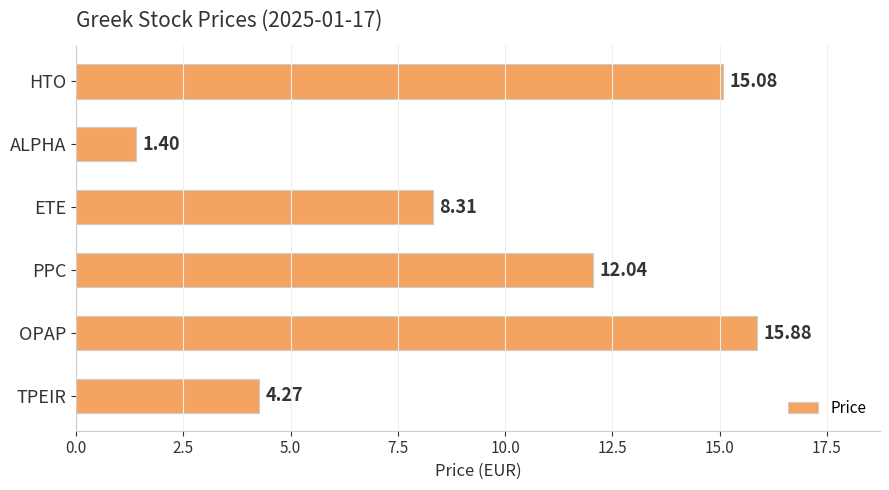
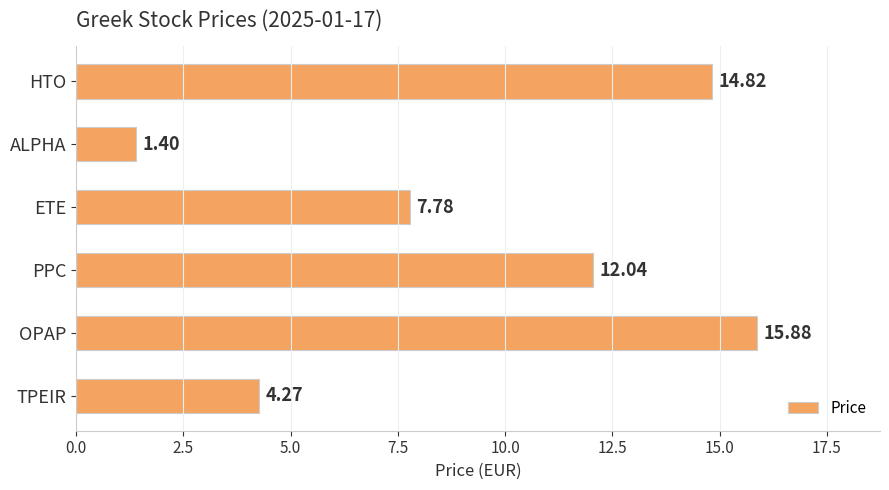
  {
-   "HTO": 15.08,
+   "HTO": 14.82,
    "ALPHA": 1.40,
-   "ETE": 8.31,
+   "ETE": 7.78,
    "PPC": 12.04,
    "OPAP": 15.88,
    "TPEIR": 4.27
  }
